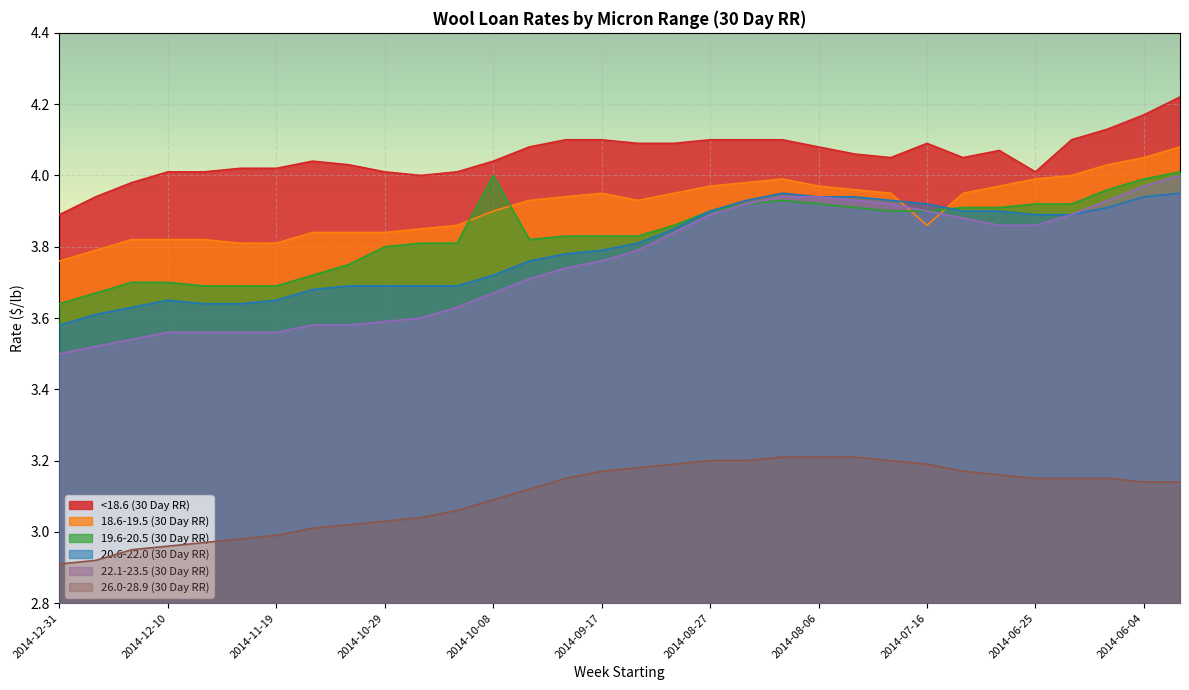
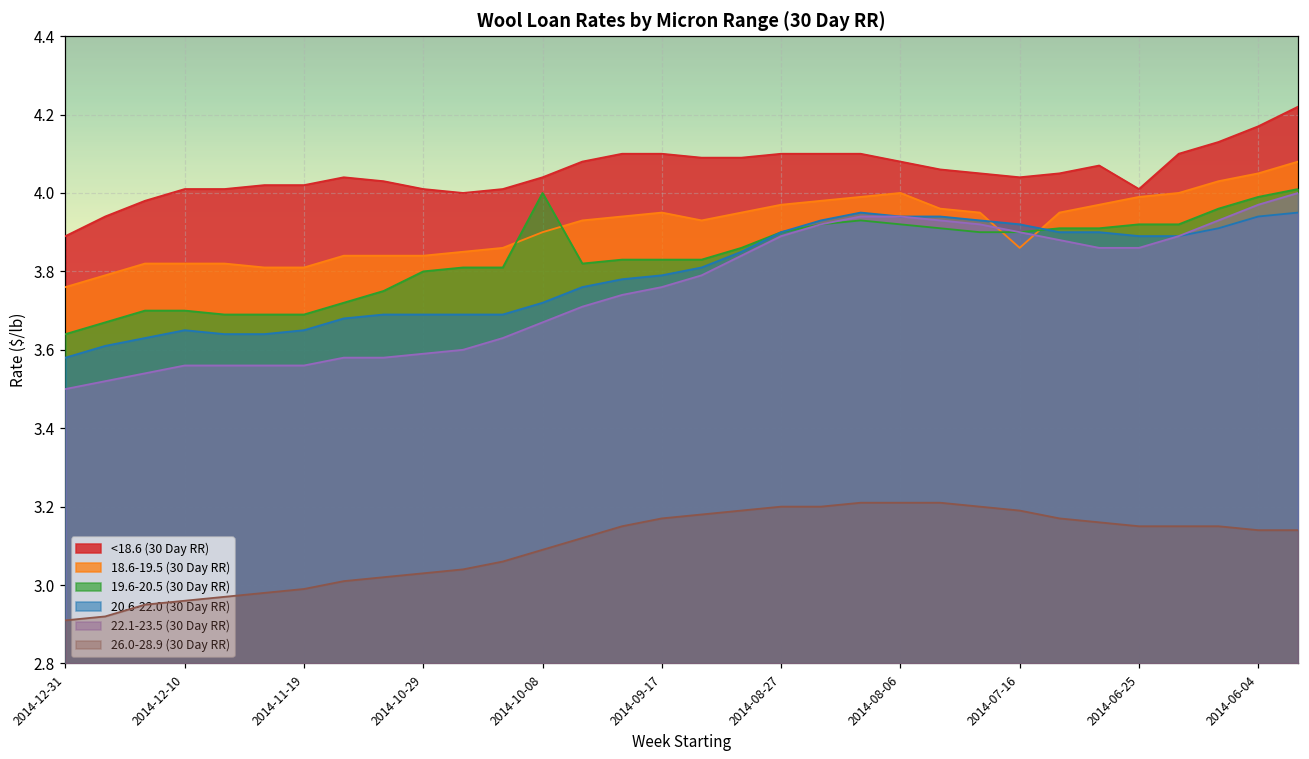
  {
    "<18.6 (30 Day RR)": {
      "2014-12-31": 3.89,
      "2014-12-10": 4.01,
      "2014-11-19": 4.02,
      "2014-10-29": 4.01,
      "2014-10-08": 4.04,
      "2014-09-17": 4.10,
      "2014-08-27": 4.10,
      "2014-08-06": 4.08,
-     "2014-07-16": 4.09,
+     "2014-07-16": 4.04,
      "2014-06-25": 4.01,
      "2014-06-04": 4.17
    },
    "18.6-19.5 (30 Day RR)": {
      "2014-12-31": 3.76,
      "2014-12-10": 3.82,
      "2014-11-19": 3.81,
      "2014-10-29": 3.84,
      "2014-10-08": 3.90,
      "2014-09-17": 3.95,
      "2014-08-27": 3.97,
-     "2014-08-06": 3.97,
+     "2014-08-06": 4.00,
      "2014-07-16": 3.86,
      "2014-06-25": 3.99,
      "2014-06-04": 4.05
    },
    "19.6-20.5 (30 Day RR)": {
      "2014-12-31": 3.64,
      "2014-12-10": 3.70,
      "2014-11-19": 3.69,
      "2014-10-29": 3.80,
      "2014-10-08": 4.00,
      "2014-09-17": 3.83,
      "2014-08-06": 3.92,
      "2014-06-25": 3.92,
      "2014-06-04": 3.99
    },
    "20.6-22.0 (30 Day RR)": {
      "2014-12-31": 3.58,
      "2014-12-10": 3.65,
      "2014-11-19": 3.65,
      "2014-10-29": 3.69,
      "2014-10-08": 3.72,
      "2014-09-17": 3.79,
      "2014-07-16": 3.92,
      "2014-06-25": 3.89,
      "2014-06-04": 3.94
    }
  }
